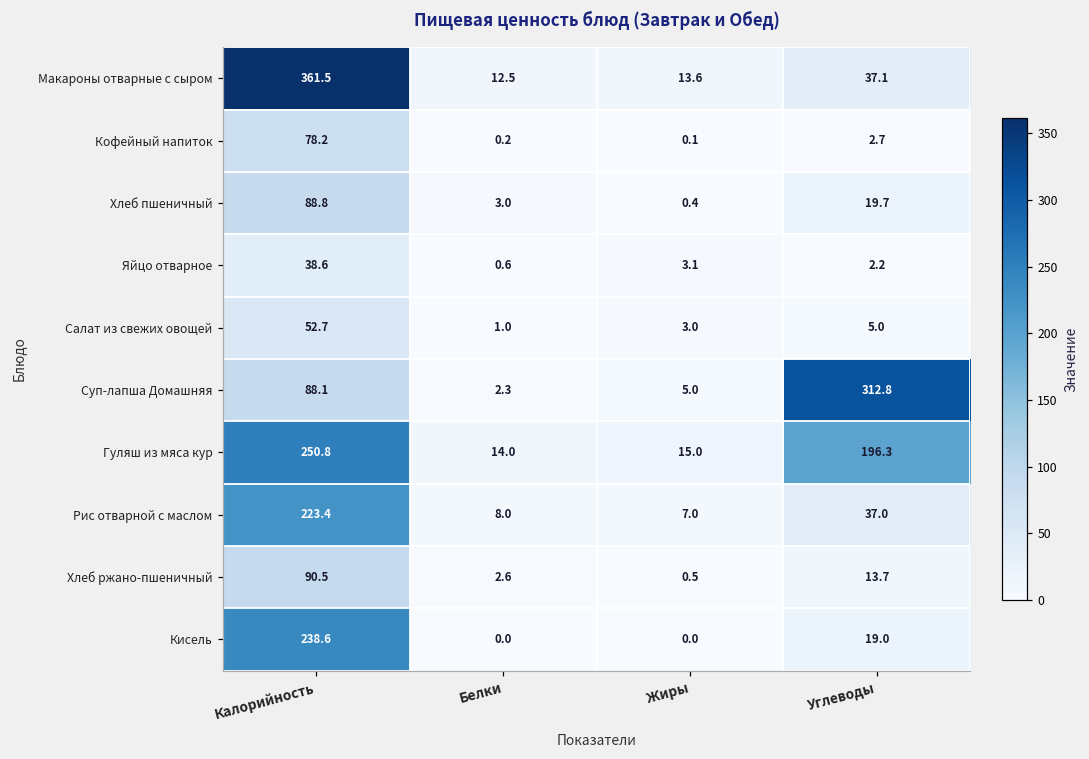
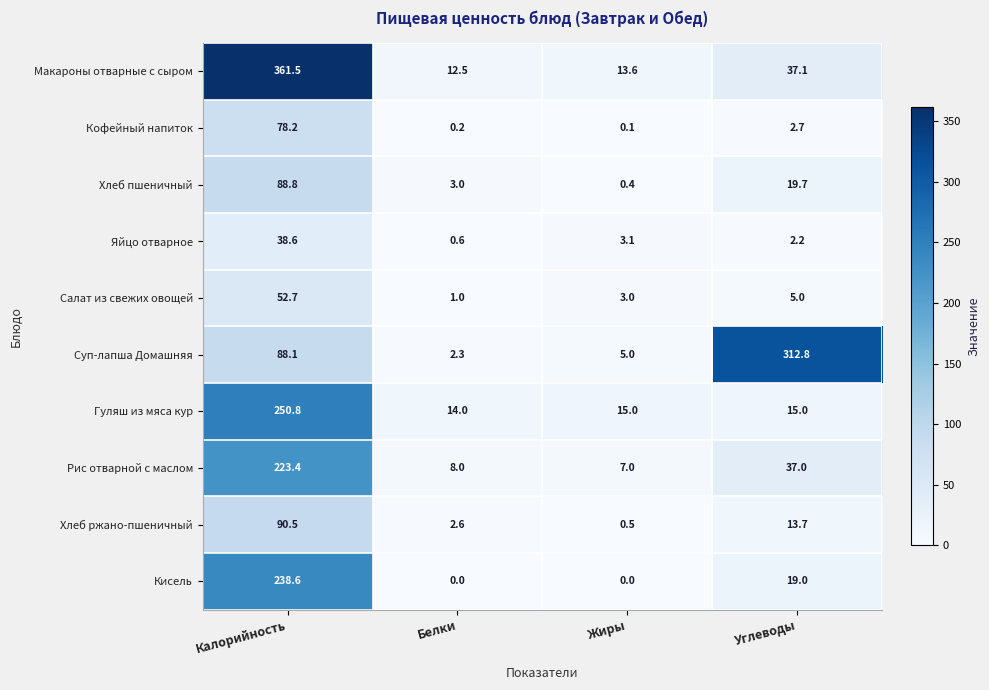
  {
    "Макароны отварные с сыром": {
      "Калорийность": 361.5,
      "Белки": 12.5,
      "Жиры": 13.6,
      "Углеводы": 37.1
    },
    "Кофейный напиток": {
      "Калорийность": 78.2,
      "Белки": 0.2,
      "Жиры": 0.1,
      "Углеводы": 2.7
    },
    "Хлеб пшеничный": {
      "Калорийность": 88.8,
      "Белки": 3.0,
      "Жиры": 0.4,
      "Углеводы": 19.7
    },
    "Яйцо отварное": {
      "Калорийность": 38.6,
      "Белки": 0.6,
      "Жиры": 3.1,
      "Углеводы": 2.2
    },
    "Салат из свежих овощей": {
      "Калорийность": 52.7,
      "Белки": 1.0,
      "Жиры": 3.0,
      "Углеводы": 5.0
    },
    "Суп-лапша Домашняя": {
      "Калорийность": 88.1,
      "Белки": 2.3,
      "Жиры": 5.0,
      "Углеводы": 312.8
    },
    "Гуляш из мяса кур": {
      "Калорийность": 250.8,
      "Белки": 14.0,
      "Жиры": 15.0,
-     "Углеводы": 196.3
+     "Углеводы": 15.0
    },
    "Рис отварной с маслом": {
      "Калорийность": 223.4,
      "Белки": 8.0,
      "Жиры": 7.0,
      "Углеводы": 37.0
    },
    "Хлеб ржано-пшеничный": {
      "Калорийность": 90.5,
      "Белки": 2.6,
      "Жиры": 0.5,
      "Углеводы": 13.7
    },
    "Кисель": {
      "Калорийность": 238.6,
      "Белки": 0.0,
      "Жиры": 0.0,
      "Углеводы": 19.0
    }
  }
